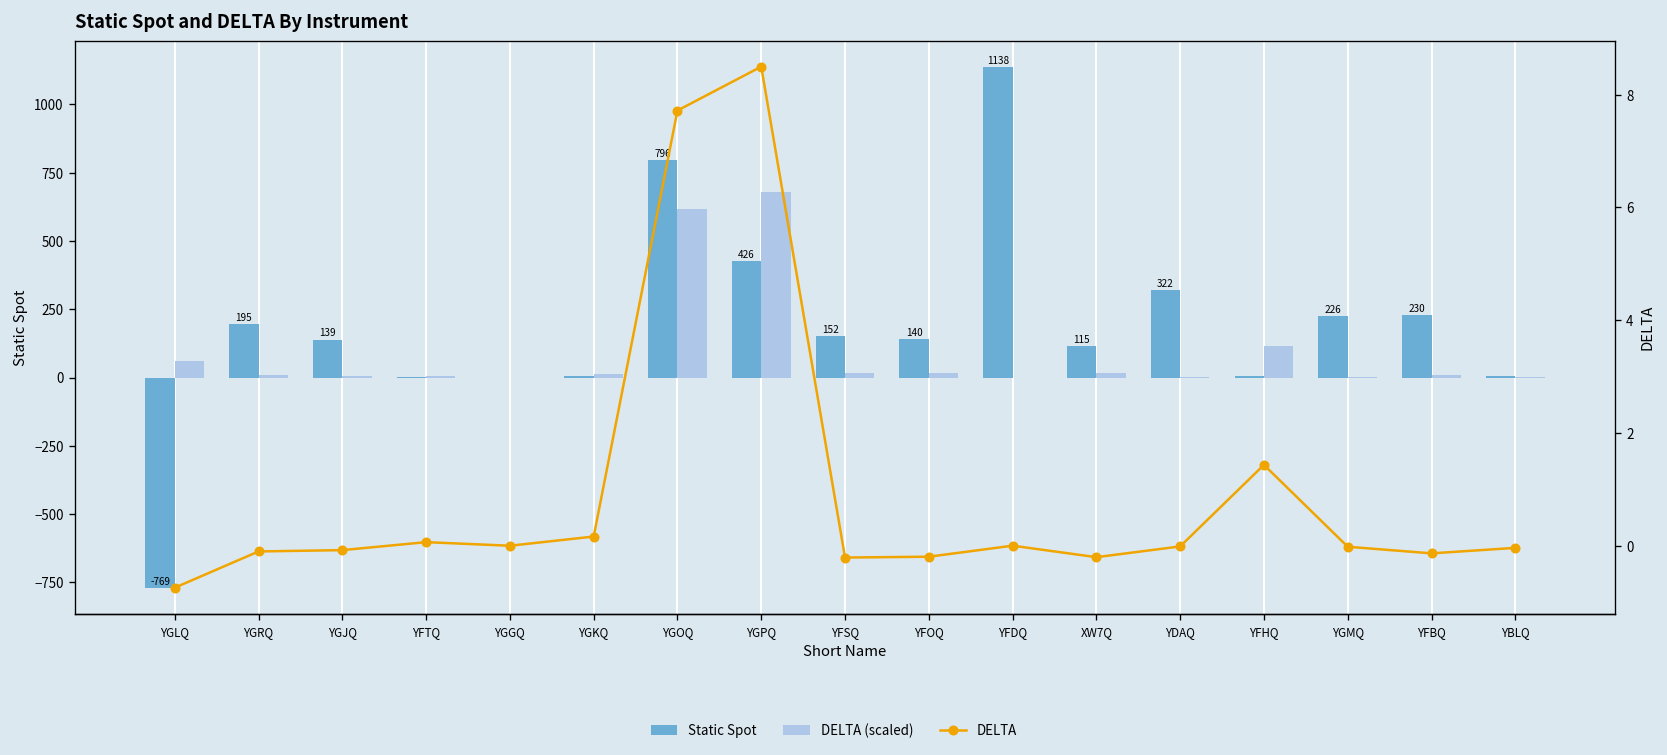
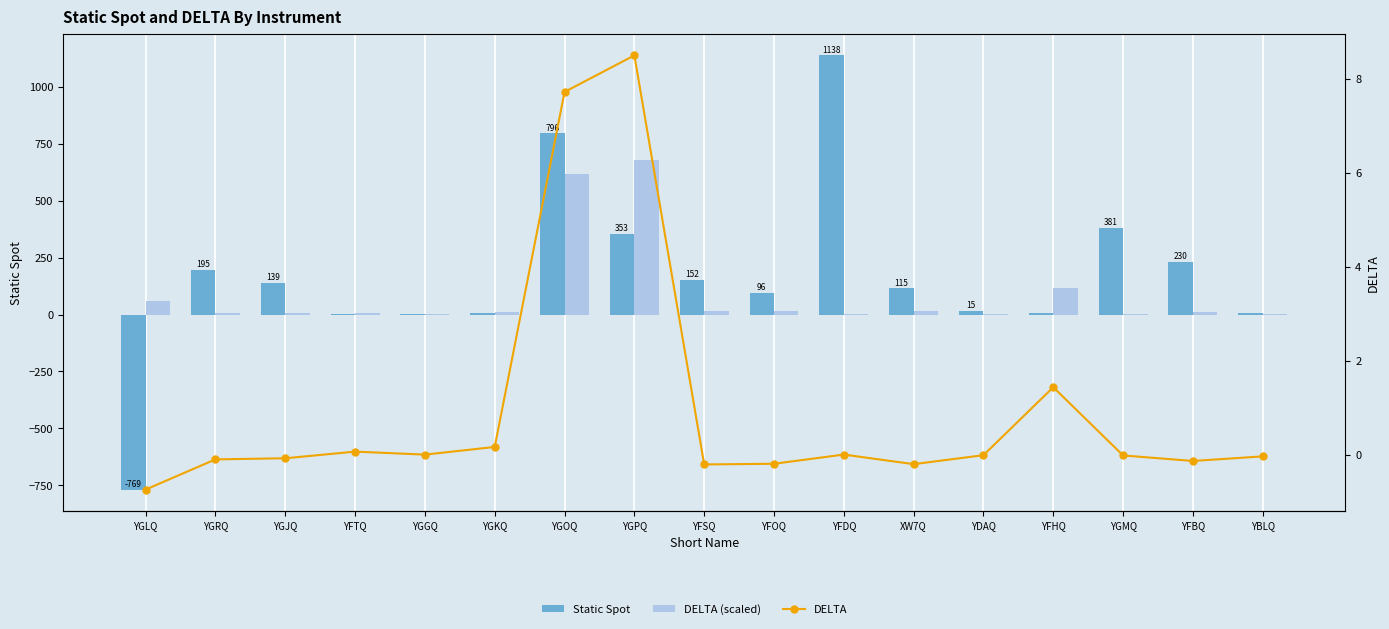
  {
    "Static Spot": {
      "YGLQ": -769,
      "YGRQ": 195,
      "YGJQ": 139,
      "YGOQ": 796,
-     "YGPQ": 426,
+     "YGPQ": 353,
      "YFSQ": 152,
-     "YFOQ": 140,
+     "YFOQ": 96,
      "YFDQ": 1138,
      "XW7Q": 115,
-     "YDAQ": 322,
-     "YGMQ": 226,
+     "YDAQ": 15,
+     "YGMQ": 381,
      "YFBQ": 230
    }
  }
